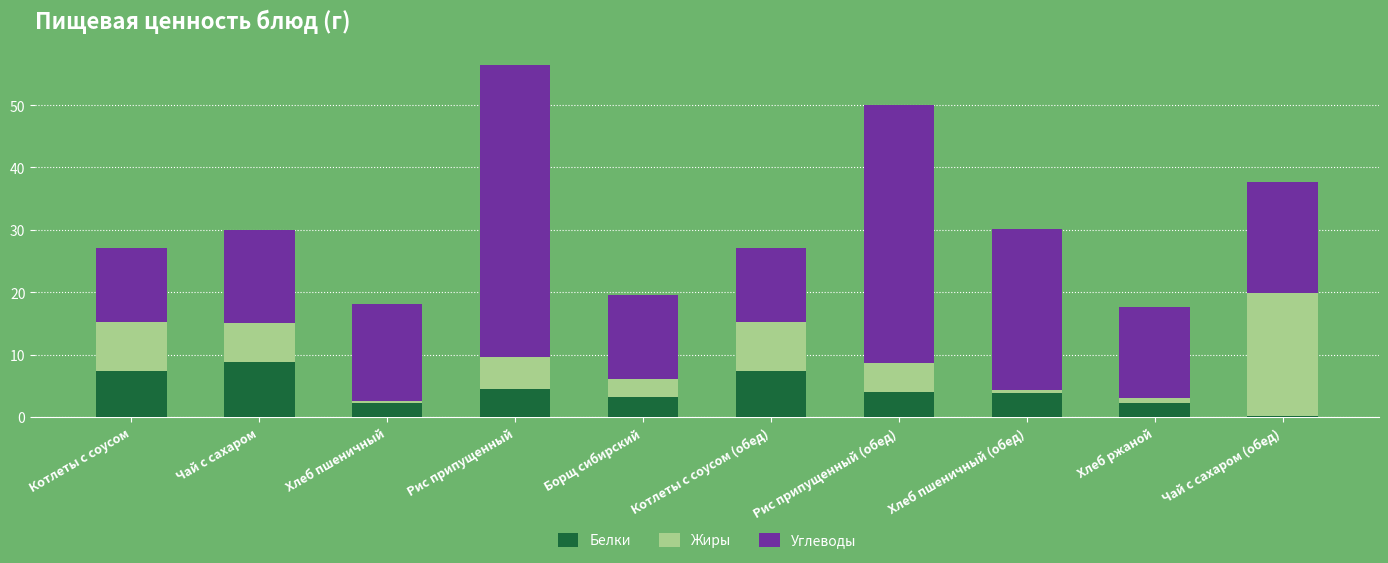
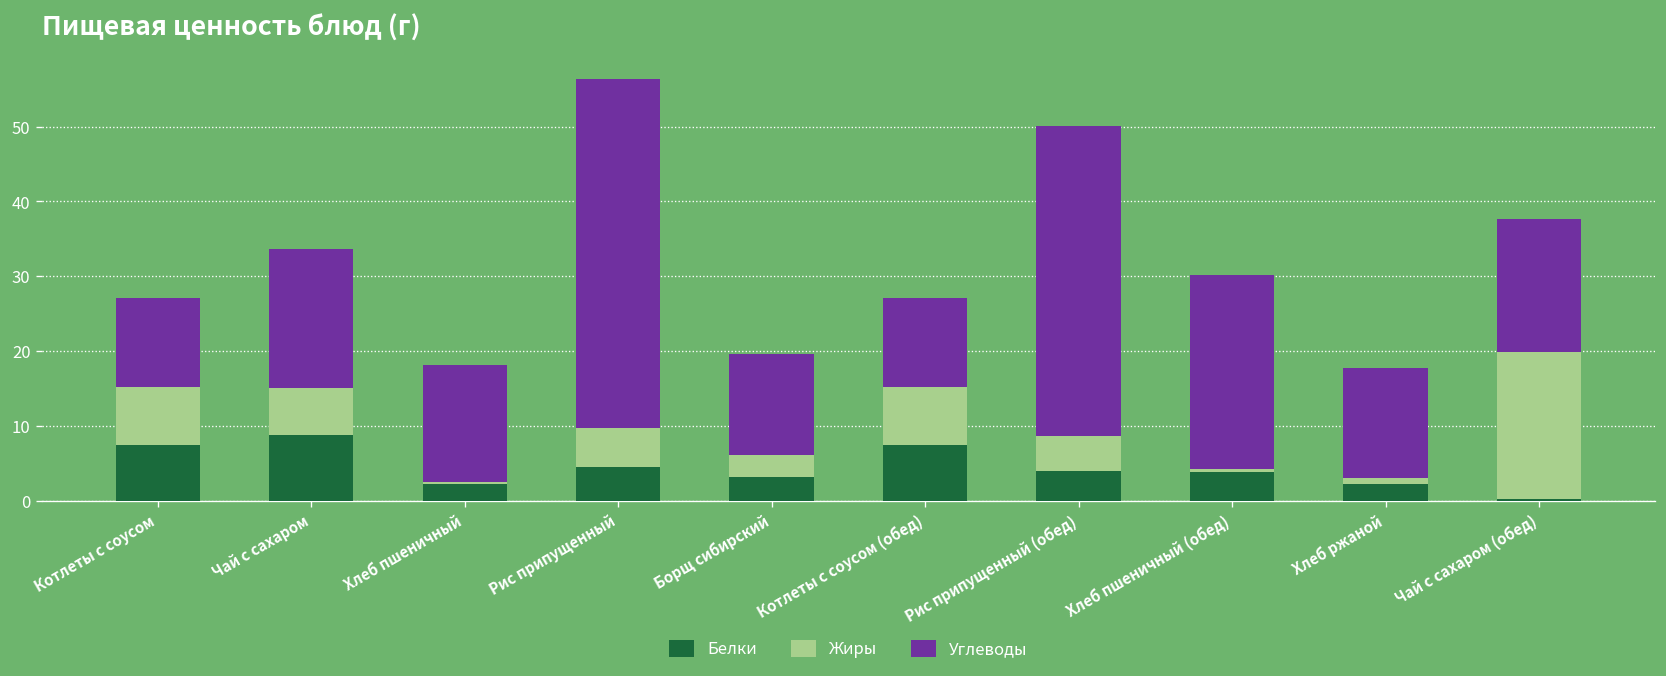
  {
    "Белки": {
      "Котлеты с соусом": 7,
      "Чай с сахаром": 9,
      "Хлеб пшеничный": 2,
      "Рис припущенный": 4,
      "Борщ сибирский": 3,
      "Котлеты с соусом (обед)": 7,
      "Рис припущенный (обед)": 4,
      "Хлеб пшеничный (обед)": 4,
      "Хлеб ржаной": 2
    },
    "Жиры": {
      "Котлеты с соусом": 8,
      "Чай с сахаром": 6,
      "Рис припущенный": 5,
      "Борщ сибирский": 3,
      "Котлеты с соусом (обед)": 8,
      "Рис припущенный (обед)": 5,
      "Хлеб пшеничный (обед)": 0,
      "Хлеб ржаной": 1,
      "Чай с сахаром (обед)": 20
    },
    "Углеводы": {
      "Котлеты с соусом": 12,
-     "Чай с сахаром": 15,
+     "Чай с сахаром": 19,
      "Хлеб пшеничный": 16,
      "Рис припущенный": 47,
      "Борщ сибирский": 13,
      "Котлеты с соусом (обед)": 12,
      "Рис припущенный (обед)": 42,
      "Хлеб пшеничный (обед)": 26,
      "Хлеб ржаной": 15,
      "Чай с сахаром (обед)": 18
    }
  }
